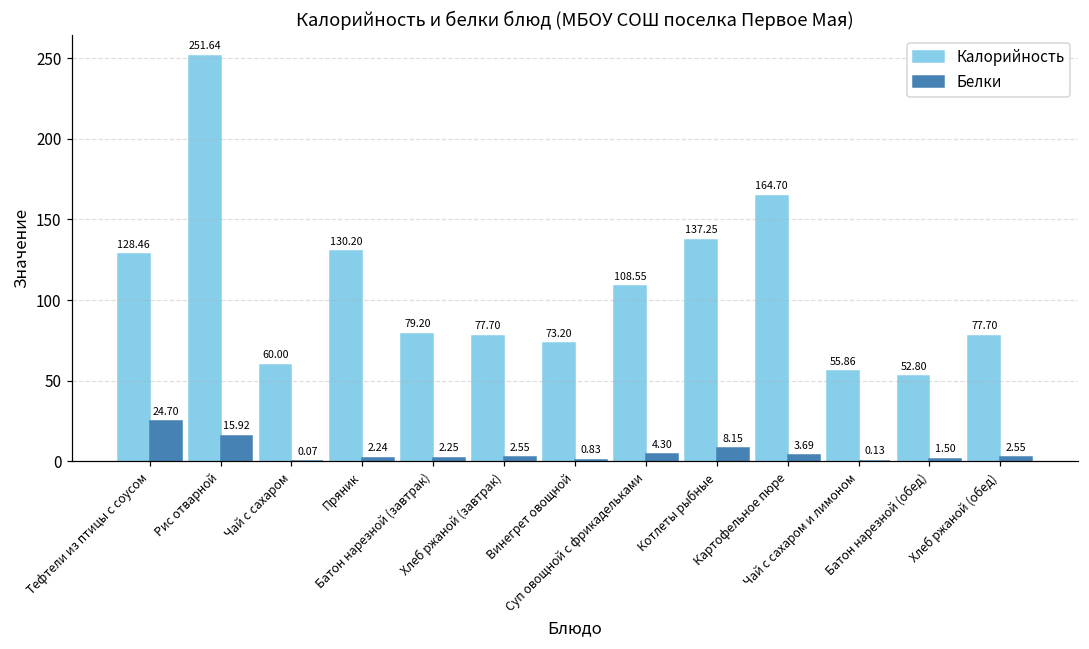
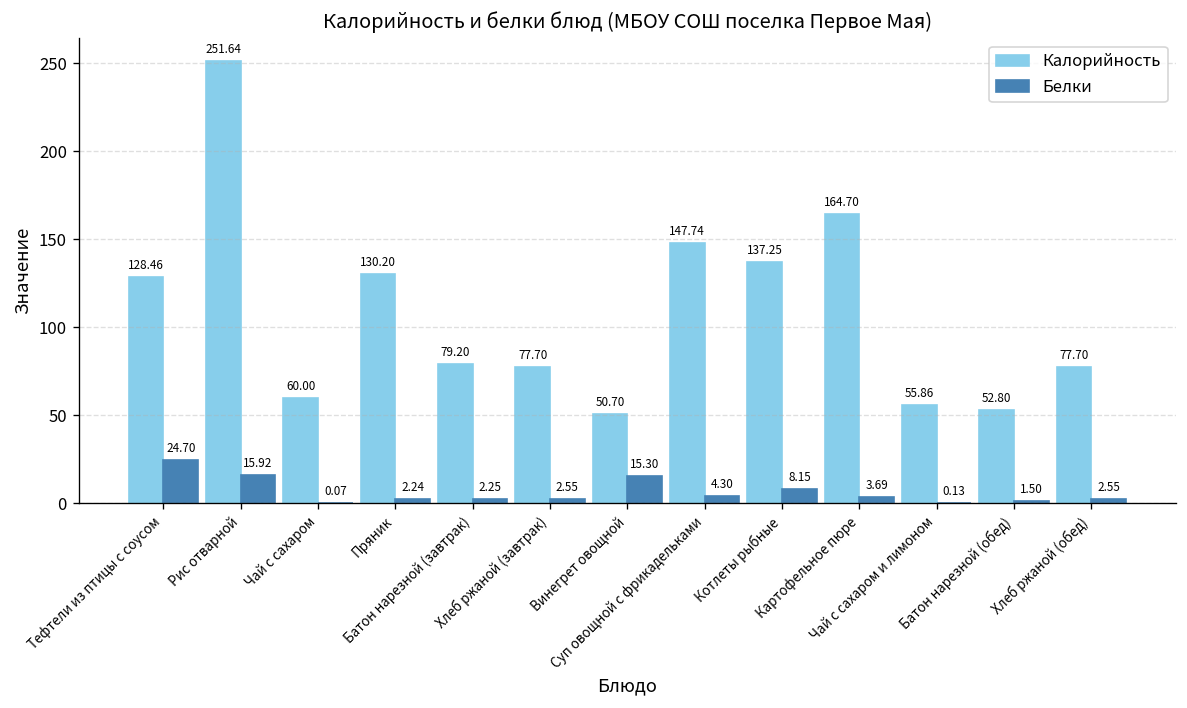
  {
    "Калорийность": {
      "Тефтели из птицы с соусом": 128.46,
      "Рис отварной": 251.64,
      "Чай с сахаром": 60.00,
      "Пряник": 130.20,
      "Батон нарезной (завтрак)": 79.20,
      "Хлеб ржаной (завтрак)": 77.70,
-     "Винегрет овощной": 73.20,
-     "Суп овощной с фрикадельками": 108.55,
+     "Винегрет овощной": 50.70,
+     "Суп овощной с фрикадельками": 147.74,
      "Котлеты рыбные": 137.25,
      "Картофельное пюре": 164.70,
      "Чай с сахаром и лимоном": 55.86,
      "Батон нарезной (обед)": 52.80,
      "Хлеб ржаной (обед)": 77.70
    },
    "Белки": {
      "Тефтели из птицы с соусом": 24.70,
      "Рис отварной": 15.92,
      "Чай с сахаром": 0.07,
      "Пряник": 2.24,
      "Батон нарезной (завтрак)": 2.25,
      "Хлеб ржаной (завтрак)": 2.55,
-     "Винегрет овощной": 0.83,
+     "Винегрет овощной": 15.30,
      "Суп овощной с фрикадельками": 4.30,
      "Котлеты рыбные": 8.15,
      "Картофельное пюре": 3.69,
      "Чай с сахаром и лимоном": 0.13,
      "Батон нарезной (обед)": 1.50,
      "Хлеб ржаной (обед)": 2.55
    }
  }
